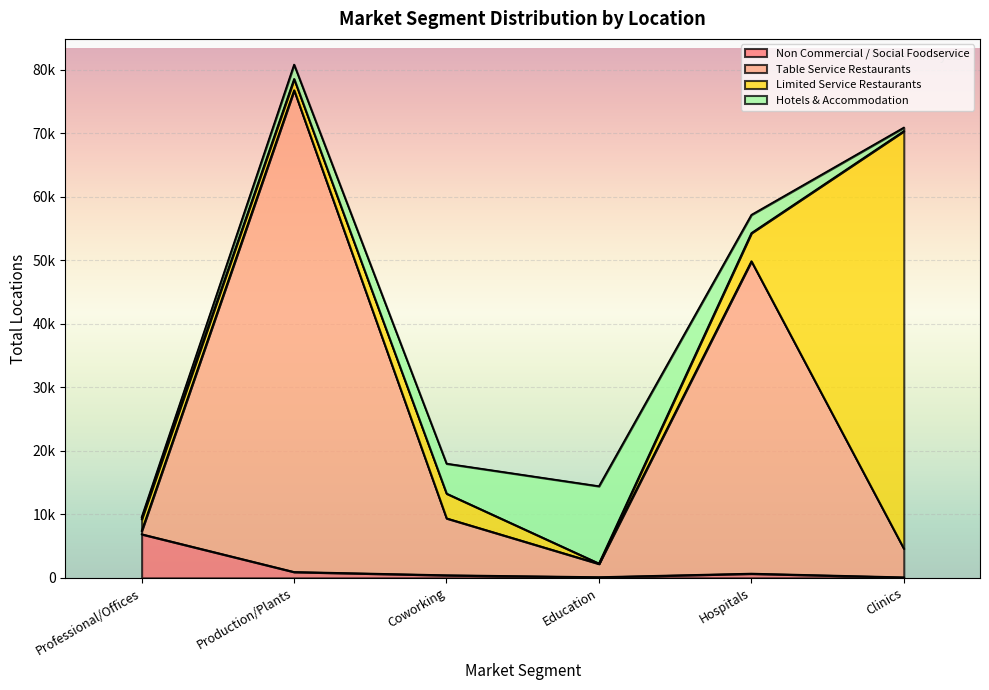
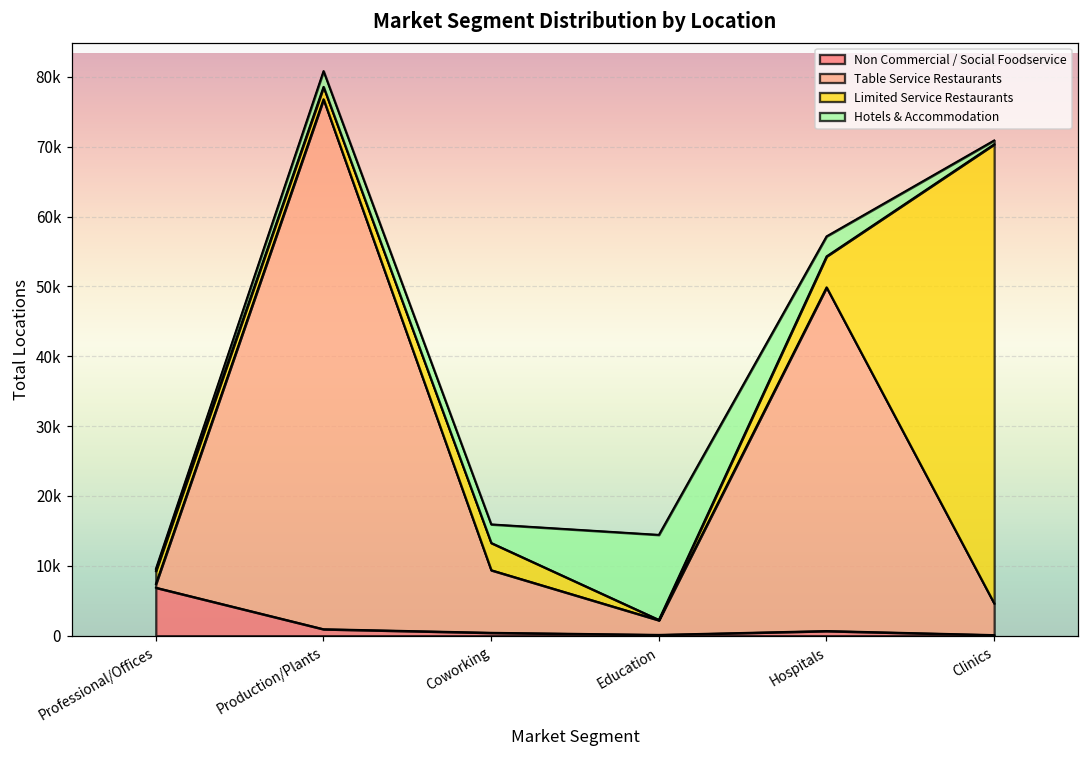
  {
    "Limited Service Restaurants": {
      "Production/Plants": 2000,
      "Coworking": 4000,
      "Hospitals": 4000,
      "Clinics": 66000
    },
    "Hotels & Accommodation": {
      "Production/Plants": 2000,
-     "Coworking": 5000,
+     "Coworking": 3000,
      "Education": 12000,
      "Hospitals": 3000,
      "Clinics": 1000
    }
  }
